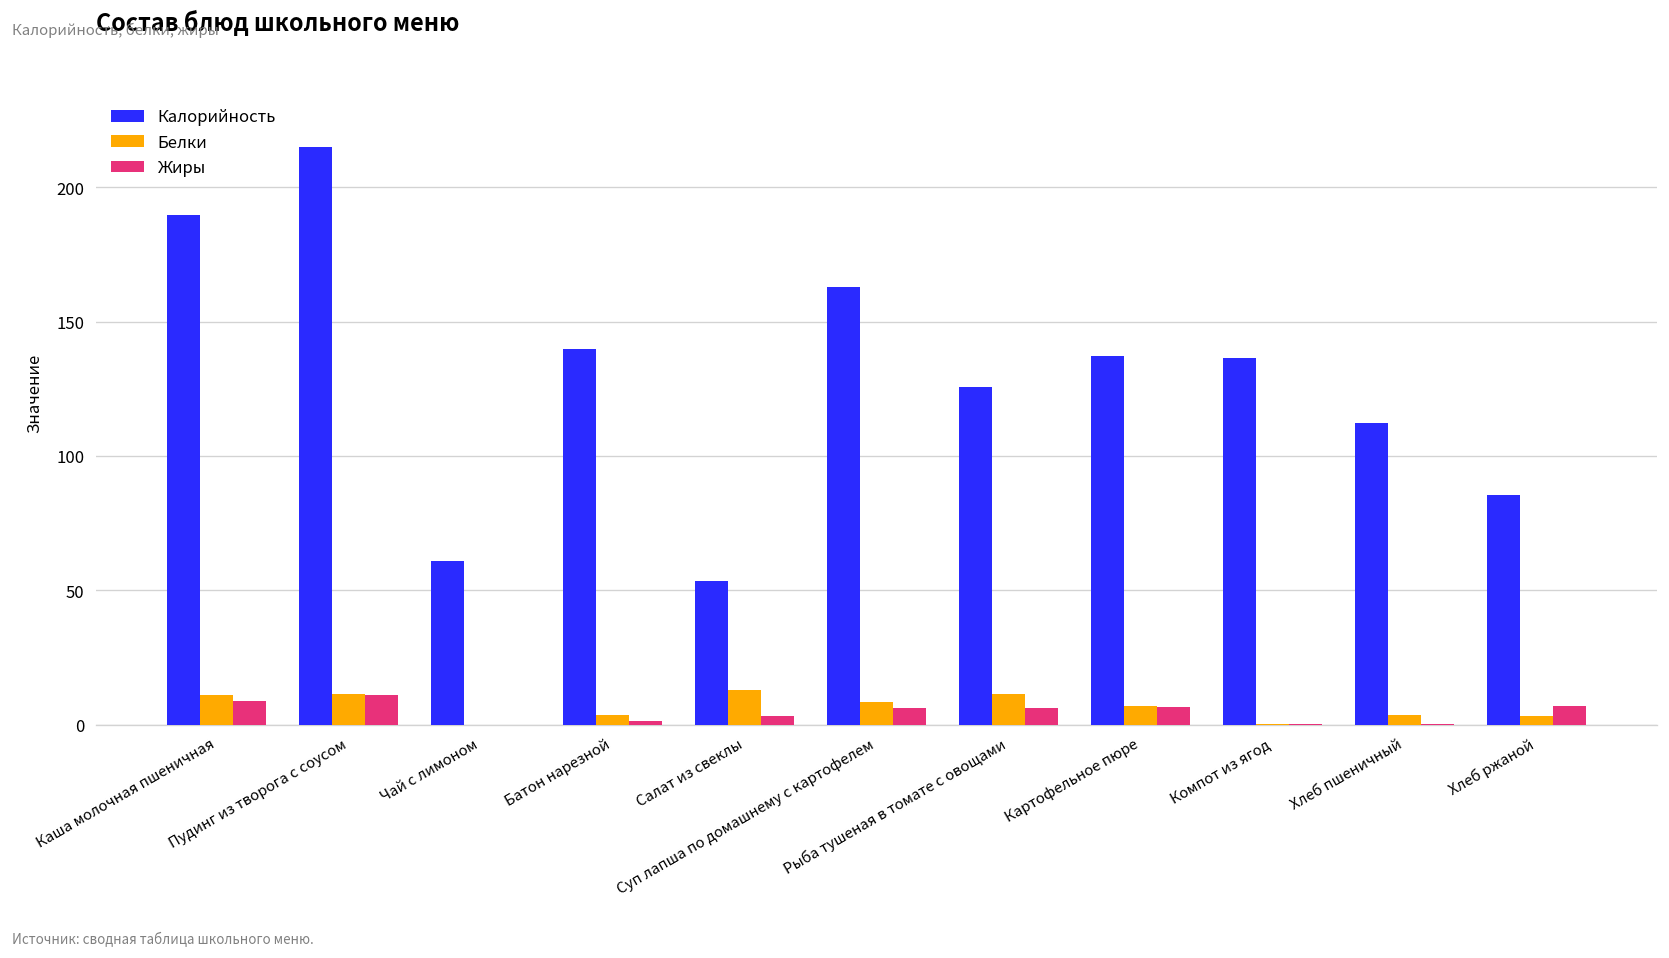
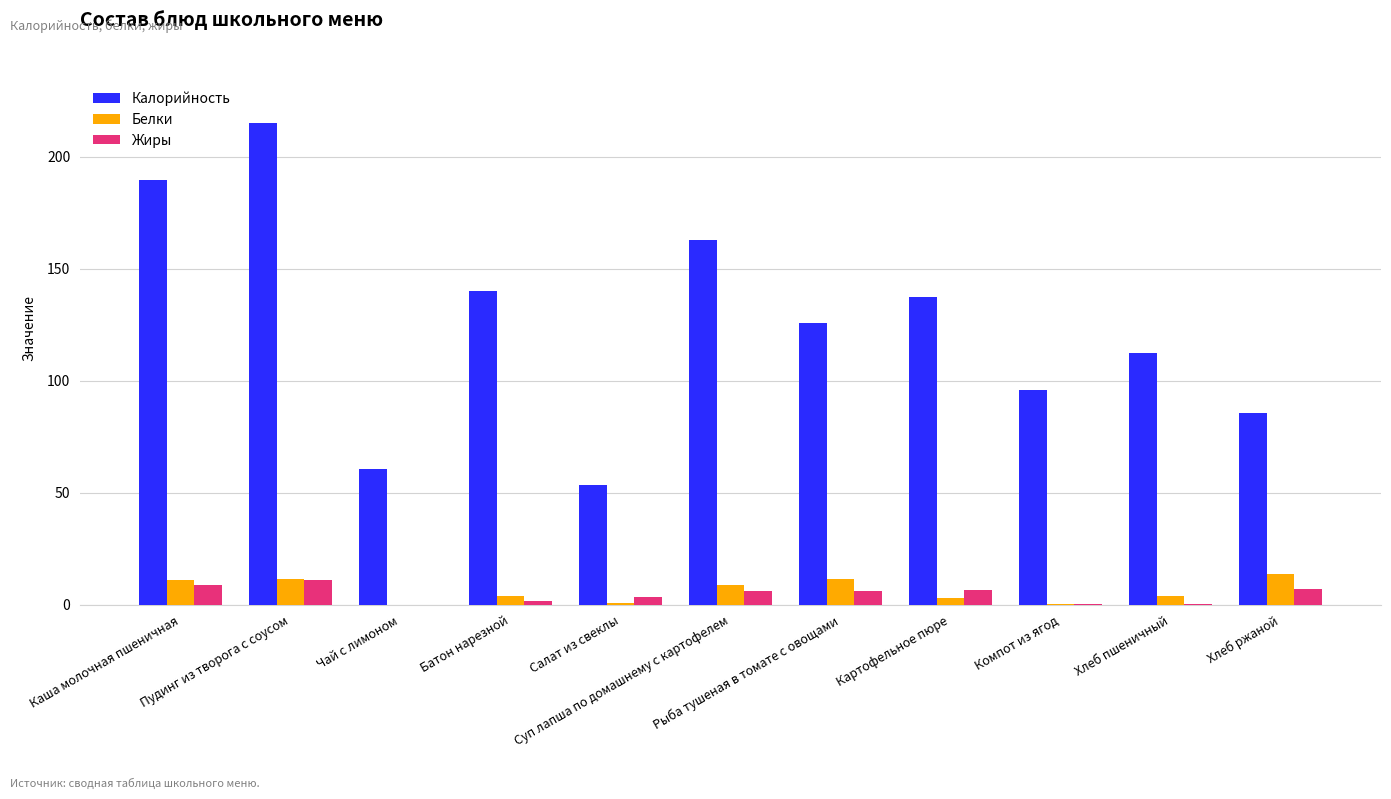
  {
    "Калорийность": {
      "Каша молочная пшеничная": 190,
      "Пудинг из творога с соусом": 215,
      "Чай с лимоном": 61,
      "Батон нарезной": 140,
      "Салат из свеклы": 53,
      "Суп лапша по домашнему с картофелем": 163,
      "Рыба тушеная в томате с овощами": 126,
      "Картофельное пюре": 137,
-     "Компот из ягод": 137,
+     "Компот из ягод": 96,
      "Хлеб пшеничный": 112,
      "Хлеб ржаной": 85
    },
    "Белки": {
      "Каша молочная пшеничная": 11,
      "Пудинг из творога с соусом": 12,
      "Чай с лимоном": 0,
      "Батон нарезной": 4,
-     "Салат из свеклы": 13,
+     "Салат из свеклы": 1,
      "Суп лапша по домашнему с картофелем": 9,
      "Рыба тушеная в томате с овощами": 11,
-     "Картофельное пюре": 7,
+     "Картофельное пюре": 3,
      "Хлеб пшеничный": 4,
-     "Хлеб ржаной": 3
+     "Хлеб ржаной": 14
    },
    "Жиры": {
      "Каша молочная пшеничная": 9,
      "Пудинг из творога с соусом": 11,
      "Чай с лимоном": 0,
      "Батон нарезной": 1,
      "Салат из свеклы": 3,
      "Суп лапша по домашнему с картофелем": 6,
      "Рыба тушеная в томате с овощами": 6,
      "Картофельное пюре": 7,
      "Хлеб ржаной": 7
    }
  }
